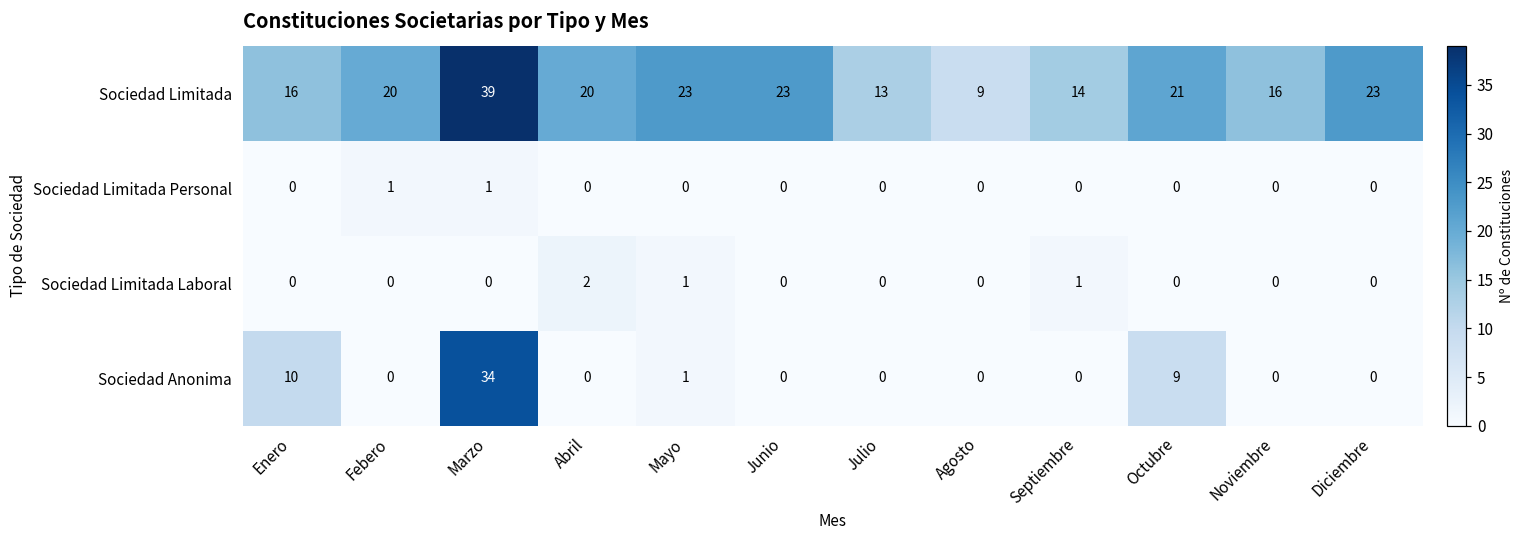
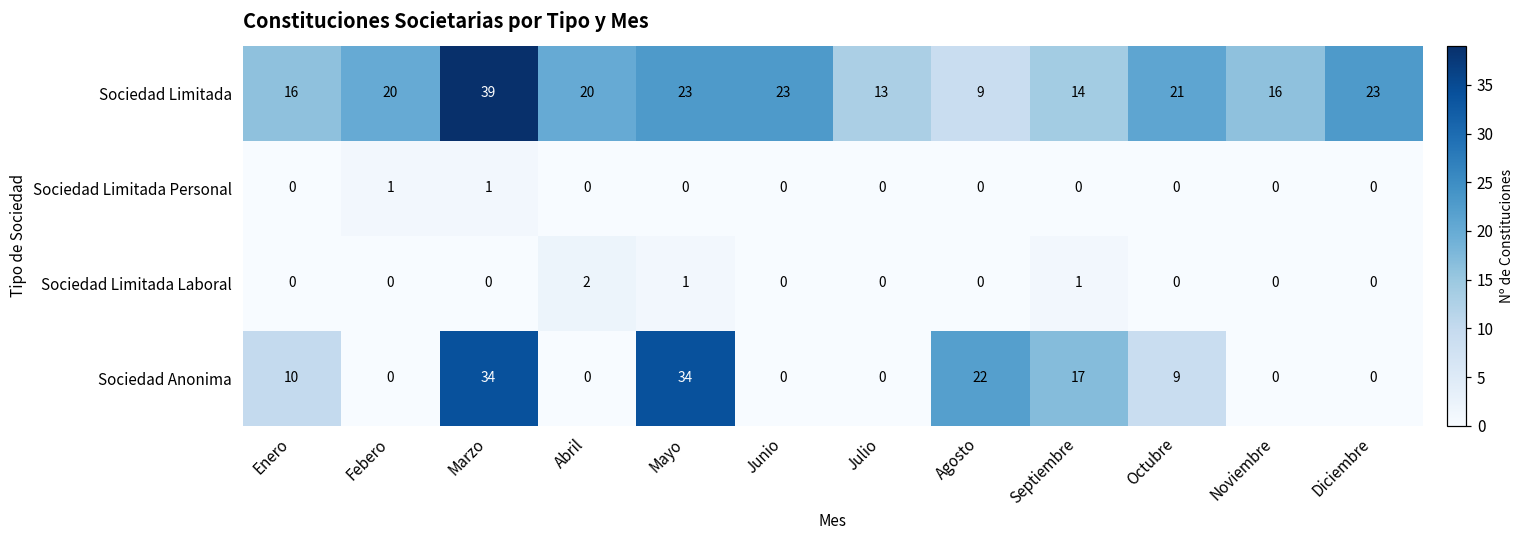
  {
    "Sociedad Limitada": {
      "Enero": 16,
      "Febero": 20,
      "Marzo": 39,
      "Abril": 20,
      "Mayo": 23,
      "Junio": 23,
      "Julio": 13,
      "Agosto": 9,
      "Septiembre": 14,
      "Octubre": 21,
      "Noviembre": 16,
      "Diciembre": 23
    },
    "Sociedad Limitada Personal": {
      "Enero": 0,
      "Febero": 1,
      "Marzo": 1,
      "Abril": 0,
      "Mayo": 0,
      "Junio": 0,
      "Julio": 0,
      "Agosto": 0,
      "Septiembre": 0,
      "Octubre": 0,
      "Noviembre": 0,
      "Diciembre": 0
    },
    "Sociedad Limitada Laboral": {
      "Enero": 0,
      "Febero": 0,
      "Marzo": 0,
      "Abril": 2,
      "Mayo": 1,
      "Junio": 0,
      "Julio": 0,
      "Agosto": 0,
      "Septiembre": 1,
      "Octubre": 0,
      "Noviembre": 0,
      "Diciembre": 0
    },
    "Sociedad Anonima": {
      "Enero": 10,
      "Febero": 0,
      "Marzo": 34,
      "Abril": 0,
-     "Mayo": 1,
+     "Mayo": 34,
      "Junio": 0,
      "Julio": 0,
-     "Agosto": 0,
-     "Septiembre": 0,
+     "Agosto": 22,
+     "Septiembre": 17,
      "Octubre": 9,
      "Noviembre": 0,
      "Diciembre": 0
    }
  }
